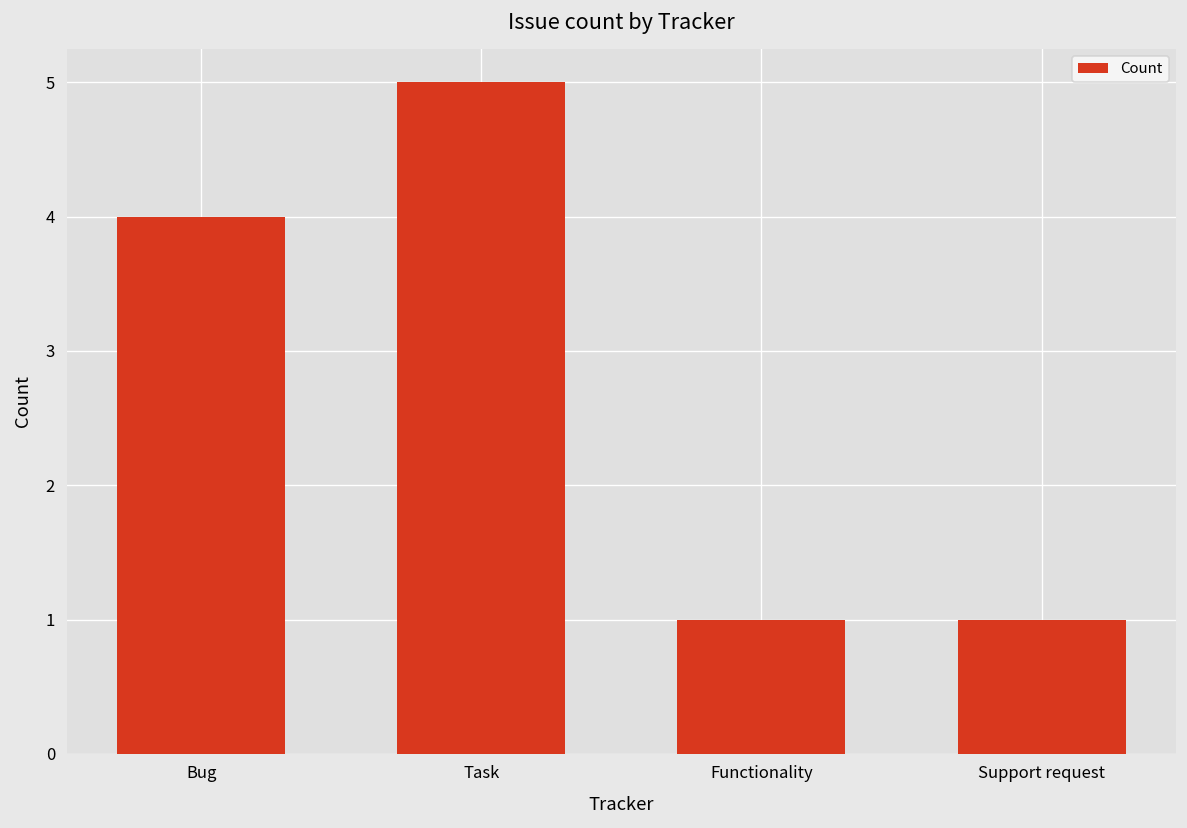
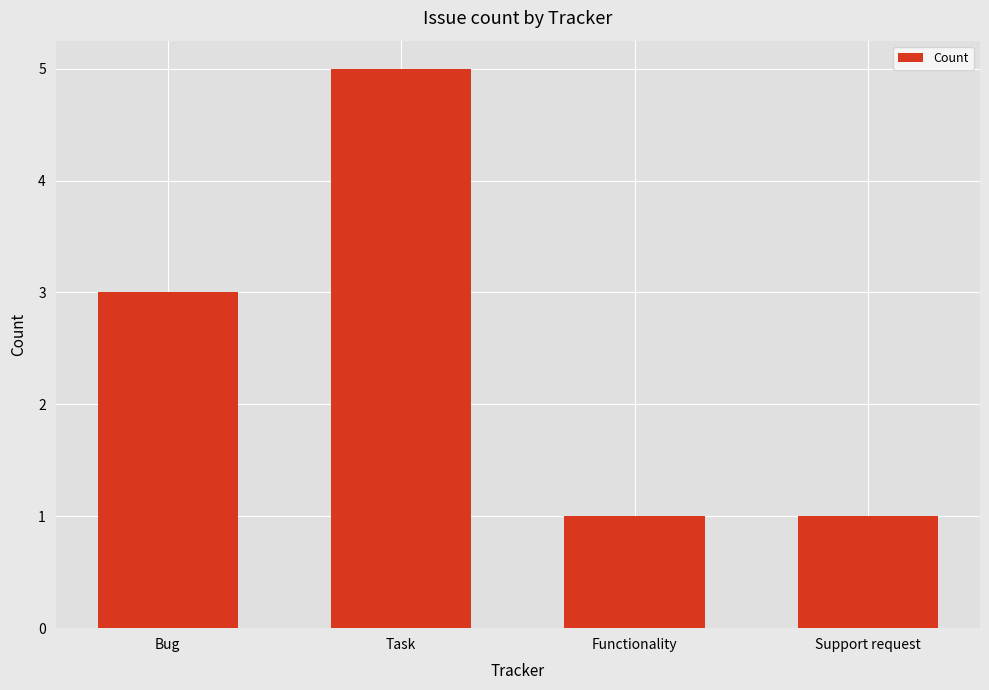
  {
-   "Bug": 4,
+   "Bug": 3,
    "Task": 5,
    "Functionality": 1,
    "Support request": 1
  }
